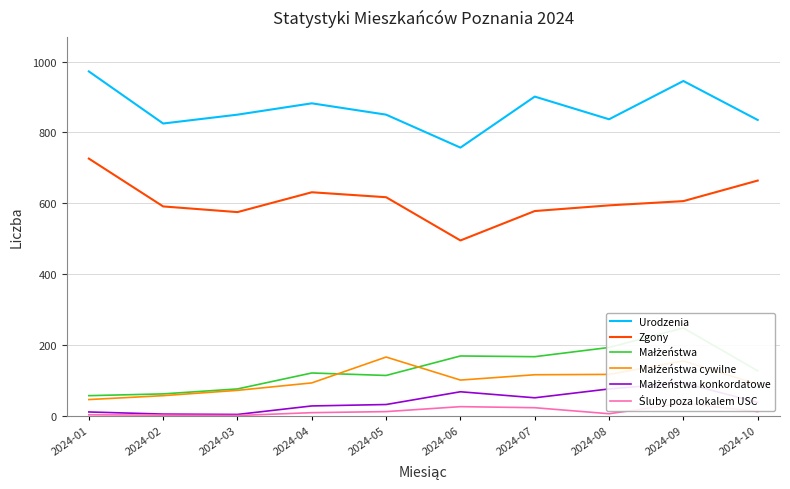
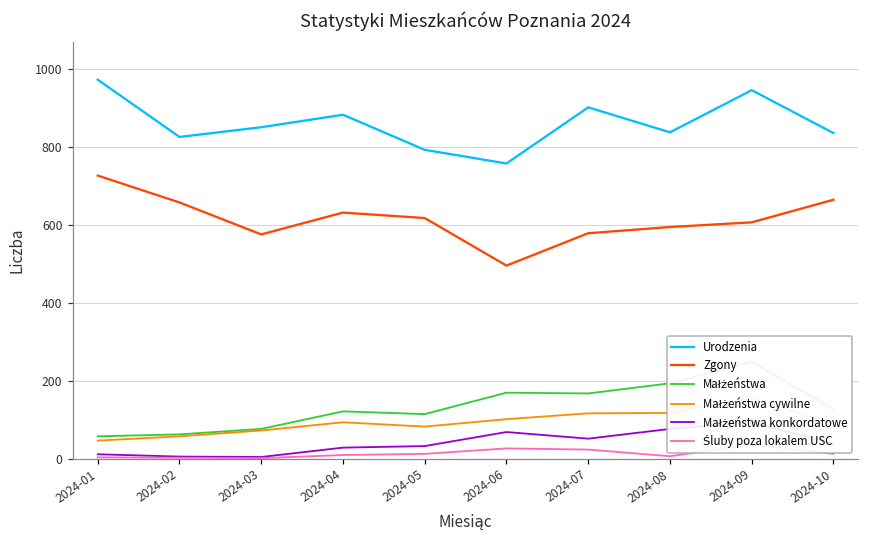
  {
    "Urodzenia": {
      "2024-01": 970,
      "2024-02": 830,
      "2024-03": 850,
      "2024-04": 880,
-     "2024-05": 850,
+     "2024-05": 790,
      "2024-06": 760,
      "2024-07": 900,
      "2024-08": 840,
      "2024-09": 950,
      "2024-10": 840
    },
    "Zgony": {
      "2024-01": 730,
-     "2024-02": 590,
+     "2024-02": 660,
      "2024-03": 580,
      "2024-04": 630,
      "2024-05": 620,
      "2024-06": 500,
      "2024-07": 580,
      "2024-08": 590,
      "2024-09": 610,
      "2024-10": 660
    },
    "Małżeństwa": {
      "2024-01": 60,
      "2024-04": 120,
      "2024-05": 110,
      "2024-06": 170,
      "2024-07": 170
    },
    "Małżeństwa cywilne": {
      "2024-01": 50,
      "2024-04": 90,
-     "2024-05": 170,
+     "2024-05": 80,
      "2024-06": 100,
      "2024-07": 120
    },
    "Małżeństwa konkordatowe": {
      "2024-01": 10,
      "2024-04": 30,
      "2024-05": 30,
      "2024-06": 70,
      "2024-07": 50
    },
    "Śluby poza lokalem USC": {
      "2024-01": 0,
      "2024-04": 10,
      "2024-05": 10,
      "2024-06": 30,
      "2024-07": 20,
      "2024-08": 10,
      "2024-10": 10
    }
  }
